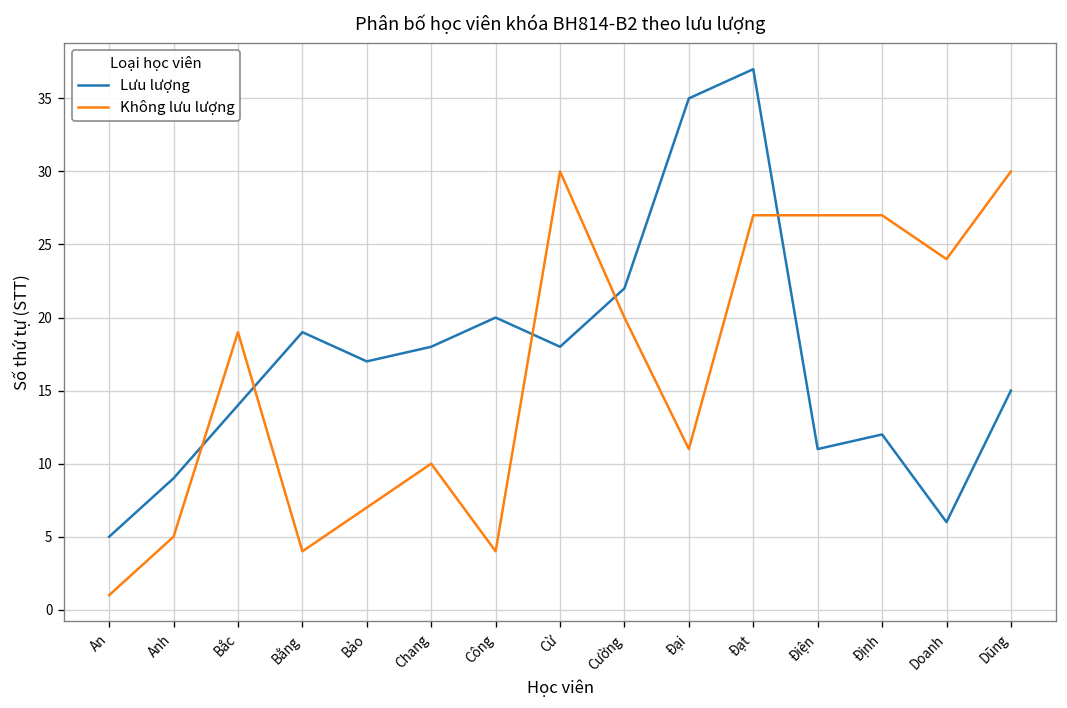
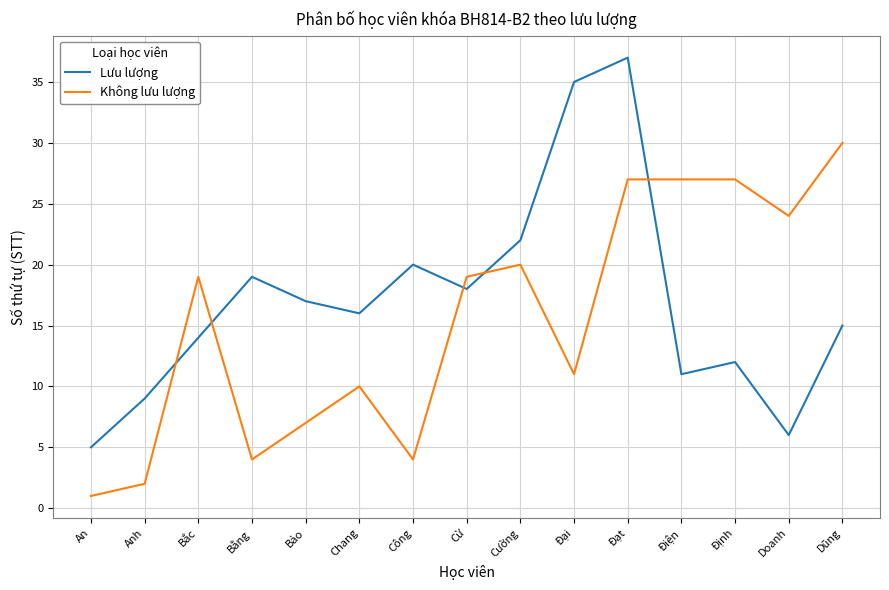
  {
    "Lưu lượng": {
      "An": 5,
      "Anh": 9,
      "Bắc": 14,
      "Bằng": 19,
      "Bảo": 17,
-     "Chang": 18,
+     "Chang": 16,
      "Công": 20,
      "Cừ": 18,
      "Cường": 22,
      "Đại": 35,
      "Đạt": 37,
      "Điện": 11,
      "Định": 12,
      "Doanh": 6,
      "Dũng": 15
    },
    "Không lưu lượng": {
      "An": 1,
-     "Anh": 5,
+     "Anh": 2,
      "Bắc": 19,
      "Bằng": 4,
      "Bảo": 7,
      "Chang": 10,
      "Công": 4,
-     "Cừ": 30,
+     "Cừ": 19,
      "Cường": 20,
      "Đại": 11,
      "Đạt": 27,
      "Điện": 27,
      "Định": 27,
      "Doanh": 24,
      "Dũng": 30
    }
  }
